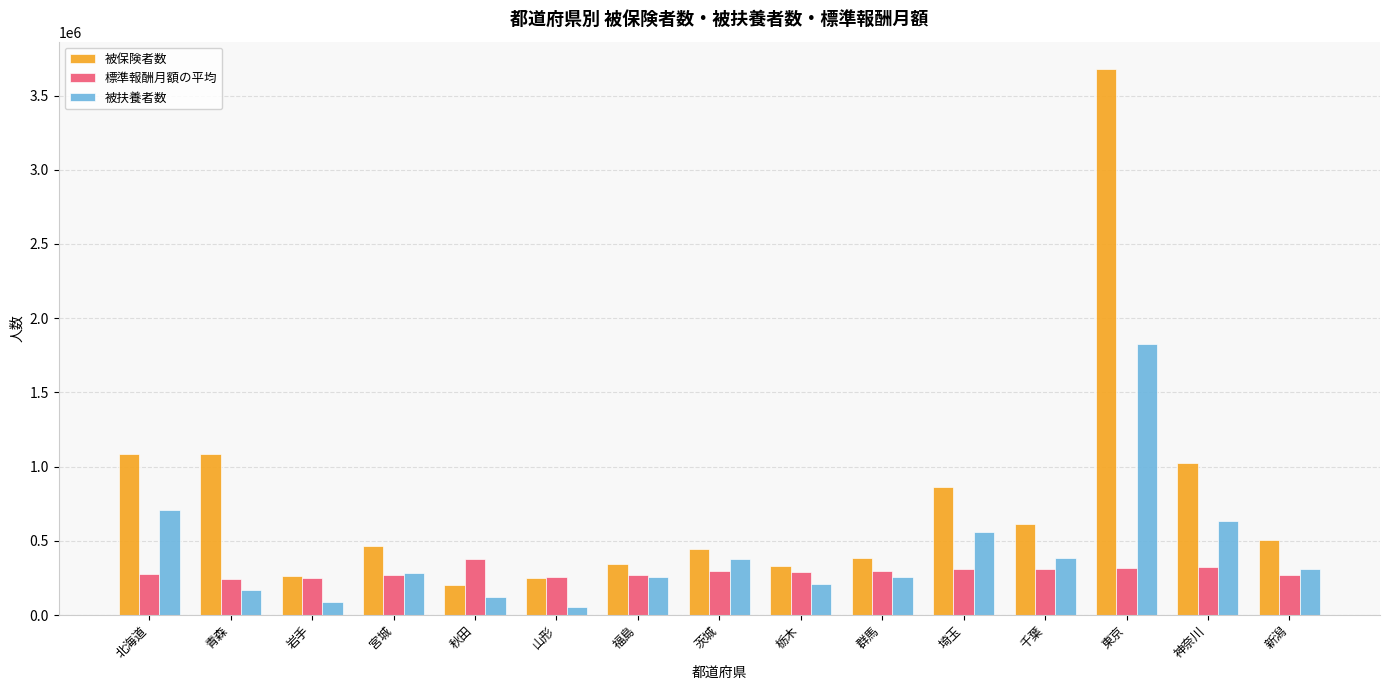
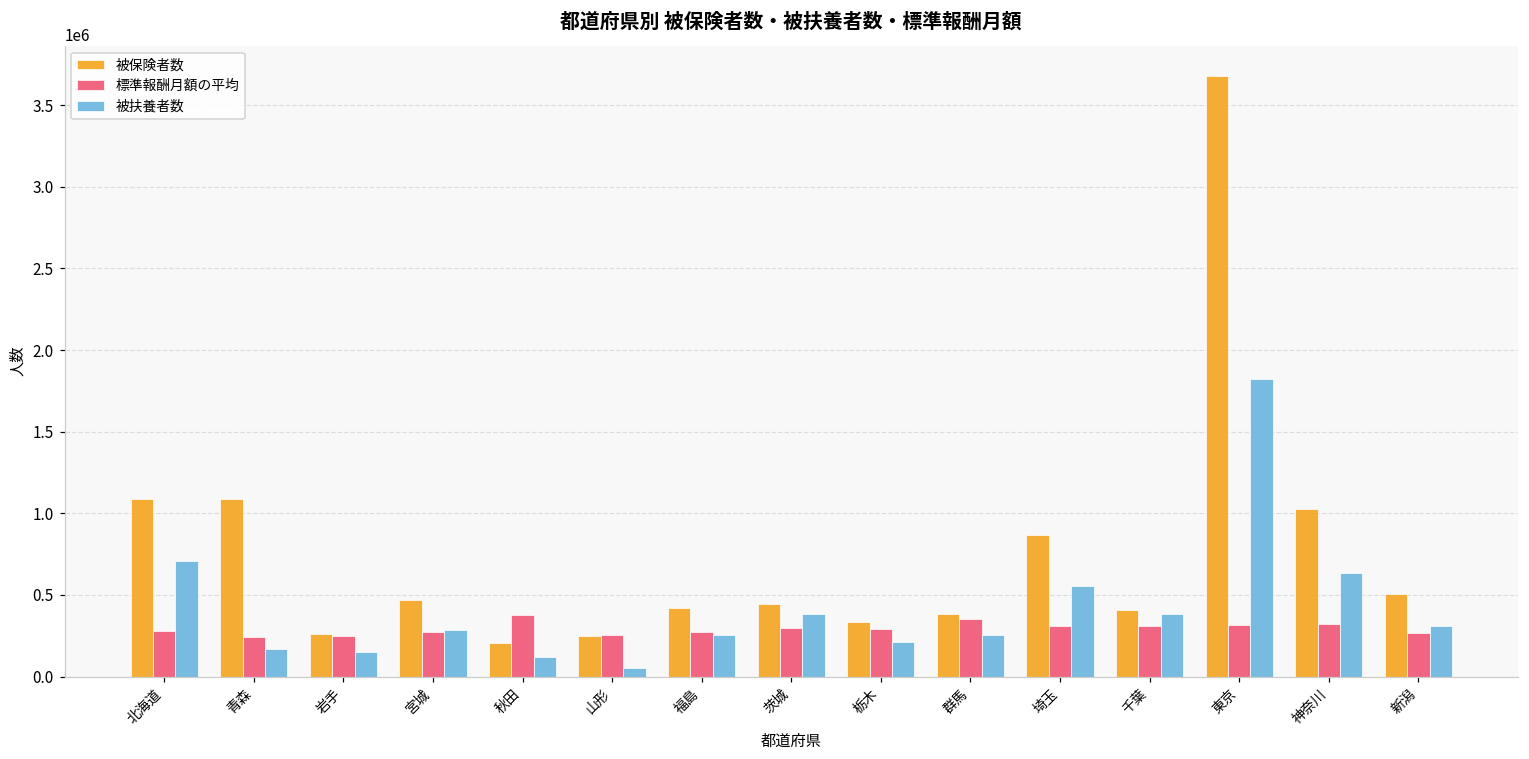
  {
    "被保険者数": {
      "北海道": 1090000,
      "青森": 1080000,
      "岩手": 260000,
      "宮城": 470000,
      "秋田": 200000,
      "山形": 250000,
-     "福島": 340000,
+     "福島": 420000,
      "茨城": 440000,
      "栃木": 330000,
      "群馬": 380000,
      "埼玉": 860000,
-     "千葉": 610000,
+     "千葉": 410000,
      "東京": 3680000,
      "神奈川": 1030000,
      "新潟": 500000
    },
    "標準報酬月額の平均": {
      "北海道": 280000,
      "青森": 240000,
      "岩手": 250000,
      "宮城": 270000,
      "秋田": 380000,
      "山形": 260000,
      "福島": 270000,
      "茨城": 300000,
      "栃木": 290000,
-     "群馬": 290000,
+     "群馬": 350000,
      "埼玉": 310000,
      "千葉": 310000,
      "東京": 320000,
      "神奈川": 320000,
      "新潟": 270000
    },
    "被扶養者数": {
      "北海道": 700000,
      "青森": 170000,
-     "岩手": 90000,
+     "岩手": 150000,
      "宮城": 290000,
      "秋田": 120000,
      "山形": 50000,
      "福島": 250000,
      "茨城": 380000,
      "栃木": 210000,
      "群馬": 250000,
      "埼玉": 560000,
      "千葉": 380000,
      "東京": 1830000,
      "神奈川": 640000,
      "新潟": 310000
    }
  }
